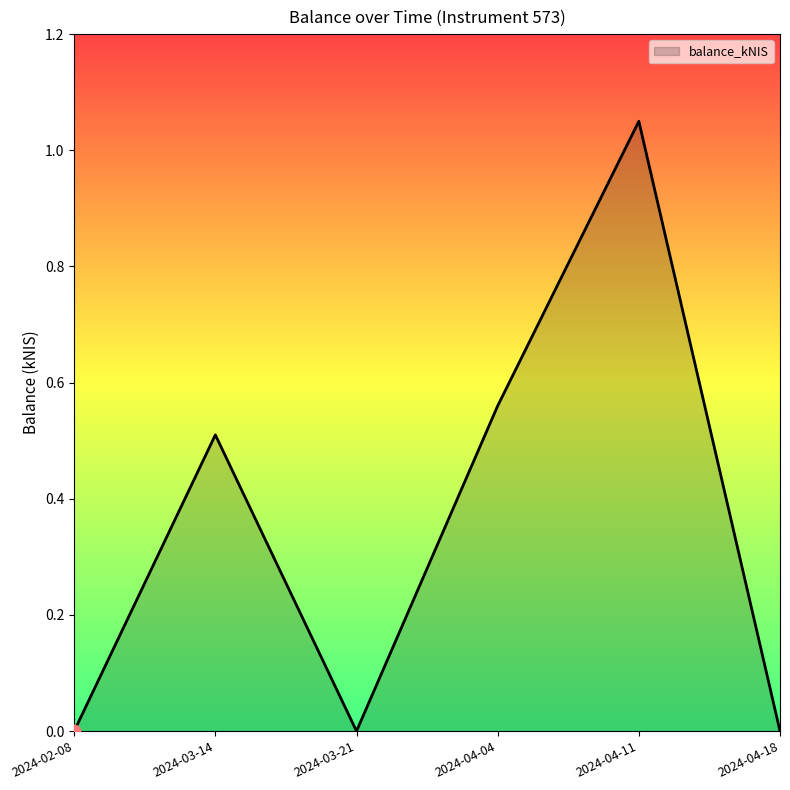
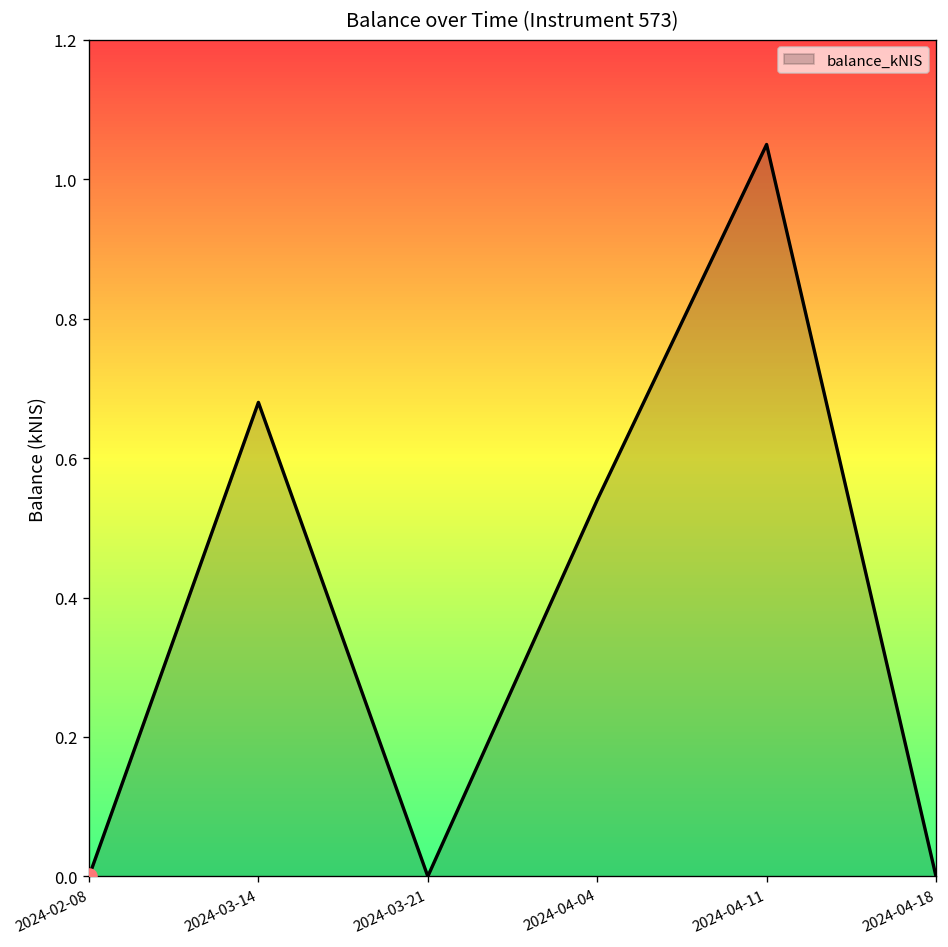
  {
    "balance_kNIS": {
-     "2024-03-14": 0.51,
+     "2024-03-14": 0.68,
      "2024-03-21": 0.00,
-     "2024-04-04": 0.56,
+     "2024-04-04": 0.54,
      "2024-04-11": 1.05,
      "2024-04-18": 0.00
    }
  }
